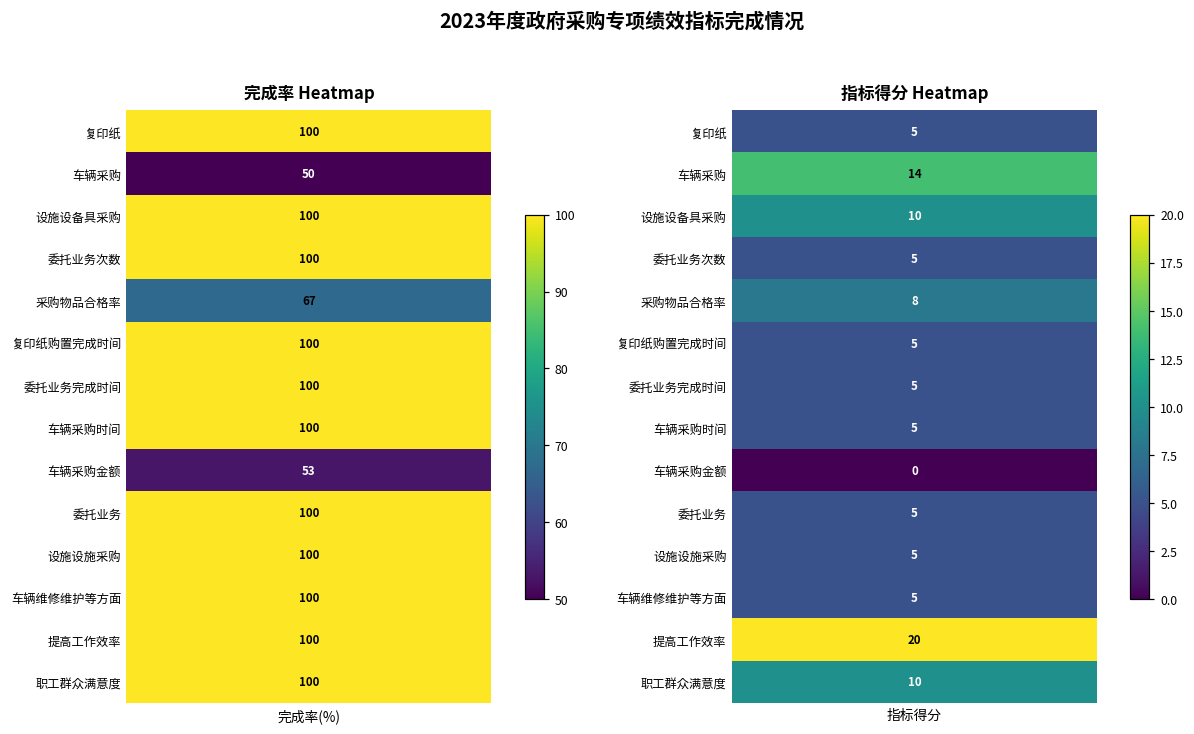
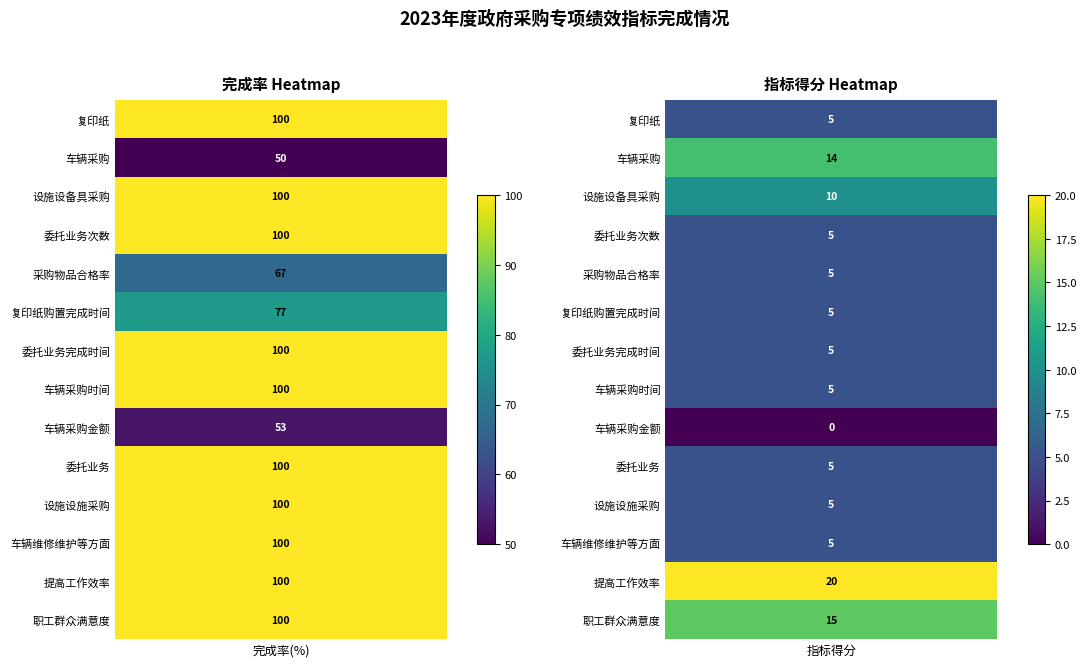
  {
    "完成率 Heatmap": {
      "复印纸": {
        "完成率(%)": 100
      },
      "车辆采购": {
        "完成率(%)": 50
      },
      "设施设备具采购": {
        "完成率(%)": 100
      },
      "委托业务次数": {
        "完成率(%)": 100
      },
      "采购物品合格率": {
        "完成率(%)": 67
      },
      "复印纸购置完成时间": {
-       "完成率(%)": 100
+       "完成率(%)": 77
      },
      "委托业务完成时间": {
        "完成率(%)": 100
      },
      "车辆采购时间": {
        "完成率(%)": 100
      },
      "车辆采购金额": {
        "完成率(%)": 53
      },
      "委托业务": {
        "完成率(%)": 100
      },
      "设施设施采购": {
        "完成率(%)": 100
      },
      "车辆维修维护等方面": {
        "完成率(%)": 100
      },
      "提高工作效率": {
        "完成率(%)": 100
      },
      "职工群众满意度": {
        "完成率(%)": 100
      }
    },
    "指标得分 Heatmap": {
      "复印纸": {
        "指标得分": 5
      },
      "车辆采购": {
        "指标得分": 14
      },
      "设施设备具采购": {
        "指标得分": 10
      },
      "委托业务次数": {
        "指标得分": 5
      },
      "采购物品合格率": {
-       "指标得分": 8
+       "指标得分": 5
      },
      "复印纸购置完成时间": {
        "指标得分": 5
      },
      "委托业务完成时间": {
        "指标得分": 5
      },
      "车辆采购时间": {
        "指标得分": 5
      },
      "车辆采购金额": {
        "指标得分": 0
      },
      "委托业务": {
        "指标得分": 5
      },
      "设施设施采购": {
        "指标得分": 5
      },
      "车辆维修维护等方面": {
        "指标得分": 5
      },
      "提高工作效率": {
        "指标得分": 20
      },
      "职工群众满意度": {
-       "指标得分": 10
+       "指标得分": 15
      }
    }
  }
